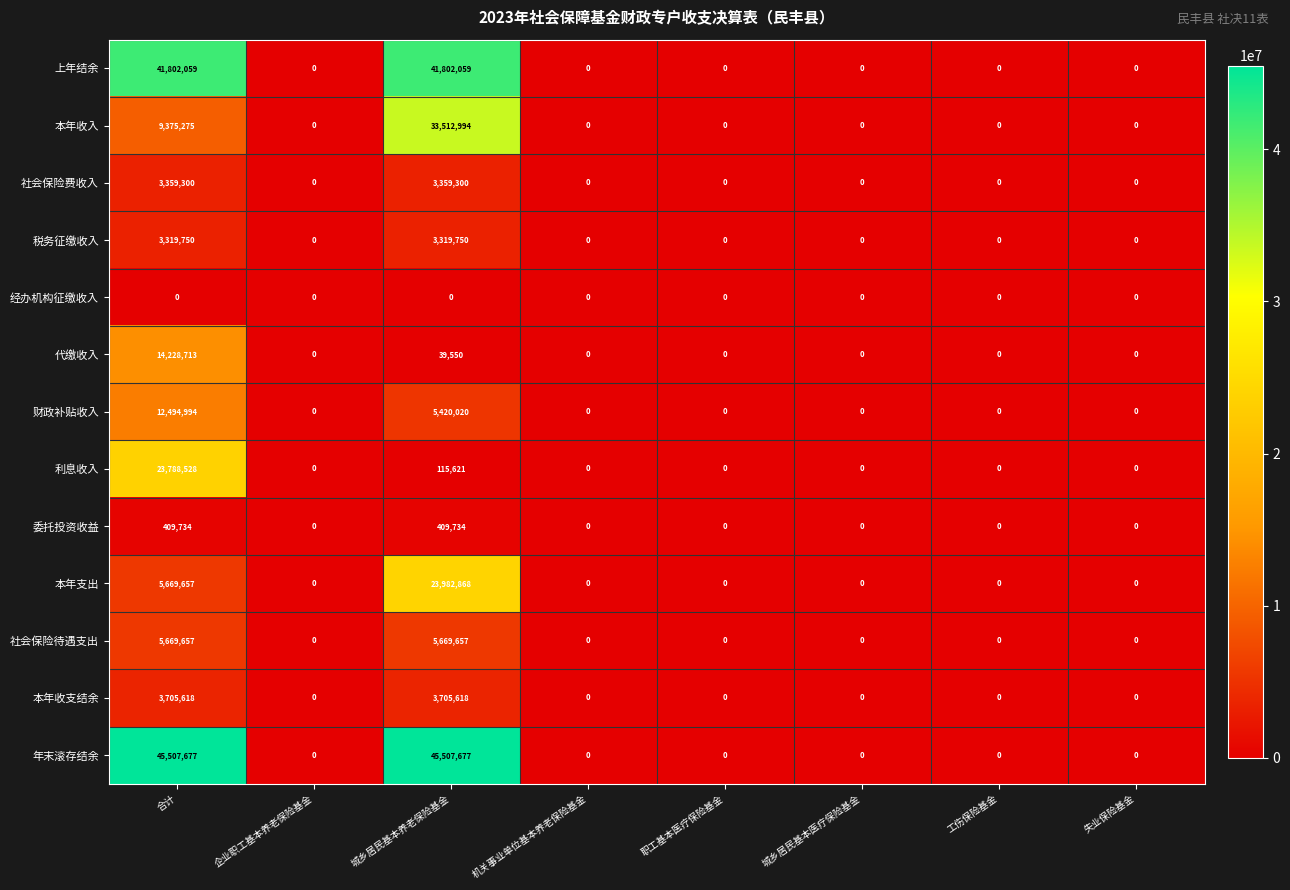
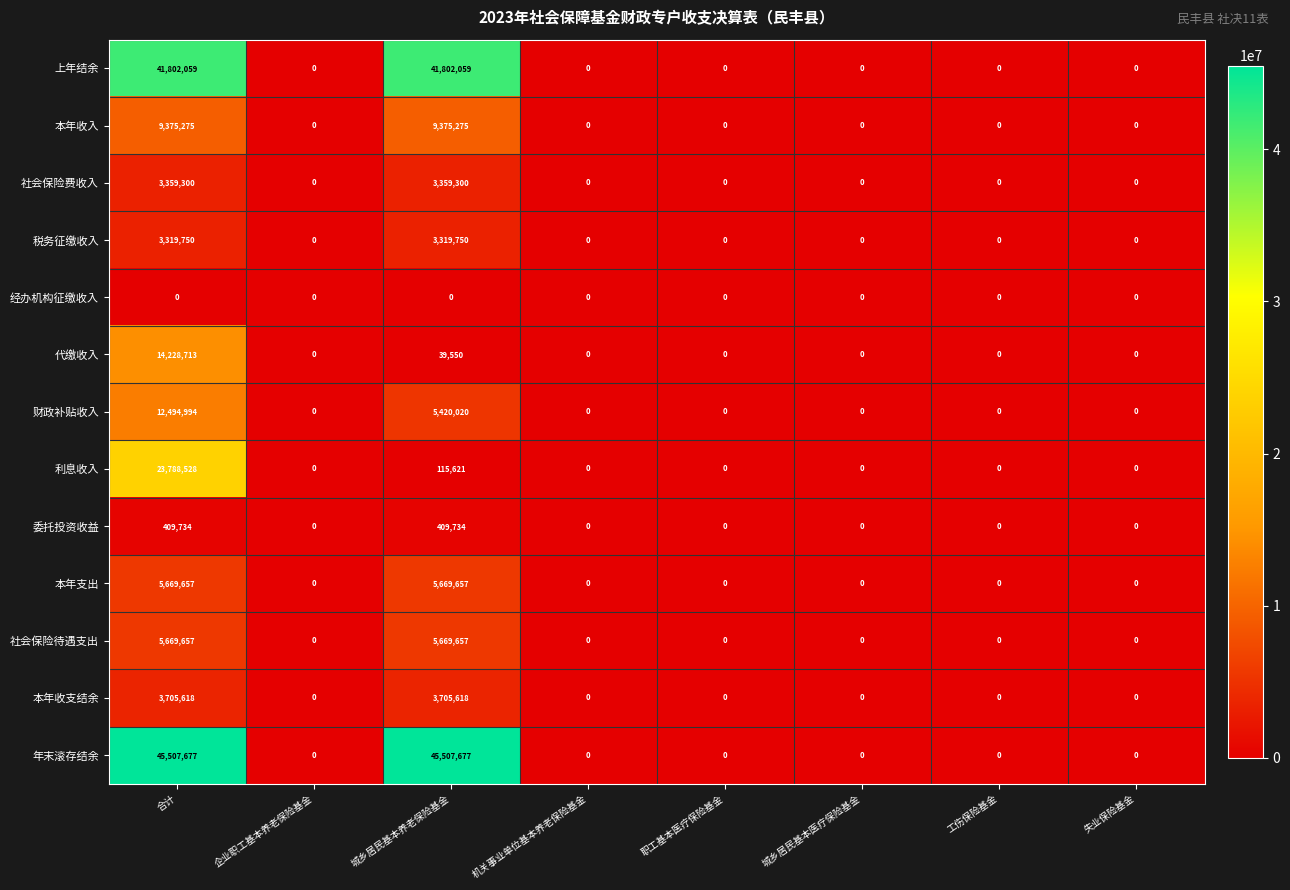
  {
    "上年结余": {
      "合计": "41,802,059",
      "企业职工基本养老保险基金": "0",
      "城乡居民基本养老保险基金": "41,802,059",
      "机关事业单位基本养老保险基金": "0",
      "职工基本医疗保险基金": "0",
      "城乡居民基本医疗保险基金": "0",
      "工伤保险基金": "0",
      "失业保险基金": "0"
    },
    "本年收入": {
      "合计": "9,375,275",
      "企业职工基本养老保险基金": "0",
-     "城乡居民基本养老保险基金": "33,512,994",
+     "城乡居民基本养老保险基金": "9,375,275",
      "机关事业单位基本养老保险基金": "0",
      "职工基本医疗保险基金": "0",
      "城乡居民基本医疗保险基金": "0",
      "工伤保险基金": "0",
      "失业保险基金": "0"
    },
    "社会保险费收入": {
      "合计": "3,359,300",
      "企业职工基本养老保险基金": "0",
      "城乡居民基本养老保险基金": "3,359,300",
      "机关事业单位基本养老保险基金": "0",
      "职工基本医疗保险基金": "0",
      "城乡居民基本医疗保险基金": "0",
      "工伤保险基金": "0",
      "失业保险基金": "0"
    },
    "税务征缴收入": {
      "合计": "3,319,750",
      "企业职工基本养老保险基金": "0",
      "城乡居民基本养老保险基金": "3,319,750",
      "机关事业单位基本养老保险基金": "0",
      "职工基本医疗保险基金": "0",
      "城乡居民基本医疗保险基金": "0",
      "工伤保险基金": "0",
      "失业保险基金": "0"
    },
    "经办机构征缴收入": {
      "合计": "0",
      "企业职工基本养老保险基金": "0",
      "城乡居民基本养老保险基金": "0",
      "机关事业单位基本养老保险基金": "0",
      "职工基本医疗保险基金": "0",
      "城乡居民基本医疗保险基金": "0",
      "工伤保险基金": "0",
      "失业保险基金": "0"
    },
    "代缴收入": {
      "合计": "14,228,713",
      "企业职工基本养老保险基金": "0",
      "城乡居民基本养老保险基金": "39,550",
      "机关事业单位基本养老保险基金": "0",
      "职工基本医疗保险基金": "0",
      "城乡居民基本医疗保险基金": "0",
      "工伤保险基金": "0",
      "失业保险基金": "0"
    },
    "财政补贴收入": {
      "合计": "12,494,994",
      "企业职工基本养老保险基金": "0",
      "城乡居民基本养老保险基金": "5,420,020",
      "机关事业单位基本养老保险基金": "0",
      "职工基本医疗保险基金": "0",
      "城乡居民基本医疗保险基金": "0",
      "工伤保险基金": "0",
      "失业保险基金": "0"
    },
    "利息收入": {
      "合计": "23,788,528",
      "企业职工基本养老保险基金": "0",
      "城乡居民基本养老保险基金": "115,621",
      "机关事业单位基本养老保险基金": "0",
      "职工基本医疗保险基金": "0",
      "城乡居民基本医疗保险基金": "0",
      "工伤保险基金": "0",
      "失业保险基金": "0"
    },
    "委托投资收益": {
      "合计": "409,734",
      "企业职工基本养老保险基金": "0",
      "城乡居民基本养老保险基金": "409,734",
      "机关事业单位基本养老保险基金": "0",
      "职工基本医疗保险基金": "0",
      "城乡居民基本医疗保险基金": "0",
      "工伤保险基金": "0",
      "失业保险基金": "0"
    },
    "本年支出": {
      "合计": "5,669,657",
      "企业职工基本养老保险基金": "0",
-     "城乡居民基本养老保险基金": "23,982,868",
+     "城乡居民基本养老保险基金": "5,669,657",
      "机关事业单位基本养老保险基金": "0",
      "职工基本医疗保险基金": "0",
      "城乡居民基本医疗保险基金": "0",
      "工伤保险基金": "0",
      "失业保险基金": "0"
    },
    "社会保险待遇支出": {
      "合计": "5,669,657",
      "企业职工基本养老保险基金": "0",
      "城乡居民基本养老保险基金": "5,669,657",
      "机关事业单位基本养老保险基金": "0",
      "职工基本医疗保险基金": "0",
      "城乡居民基本医疗保险基金": "0",
      "工伤保险基金": "0",
      "失业保险基金": "0"
    },
    "本年收支结余": {
      "合计": "3,705,618",
      "企业职工基本养老保险基金": "0",
      "城乡居民基本养老保险基金": "3,705,618",
      "机关事业单位基本养老保险基金": "0",
      "职工基本医疗保险基金": "0",
      "城乡居民基本医疗保险基金": "0",
      "工伤保险基金": "0",
      "失业保险基金": "0"
    },
    "年末滚存结余": {
      "合计": "45,507,677",
      "企业职工基本养老保险基金": "0",
      "城乡居民基本养老保险基金": "45,507,677",
      "机关事业单位基本养老保险基金": "0",
      "职工基本医疗保险基金": "0",
      "城乡居民基本医疗保险基金": "0",
      "工伤保险基金": "0",
      "失业保险基金": "0"
    }
  }
